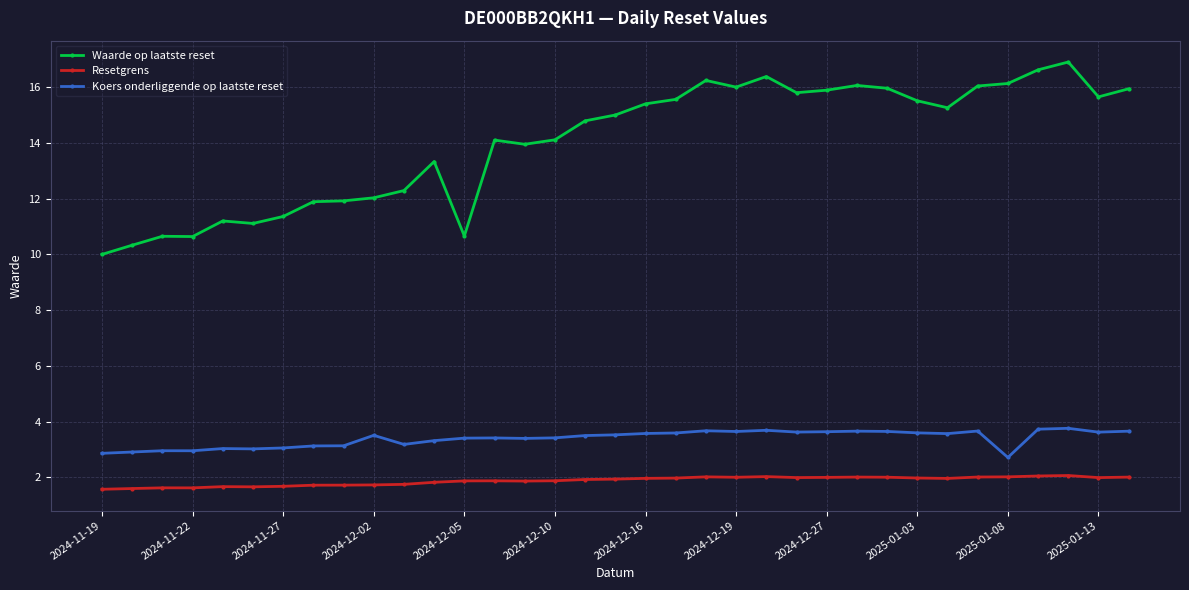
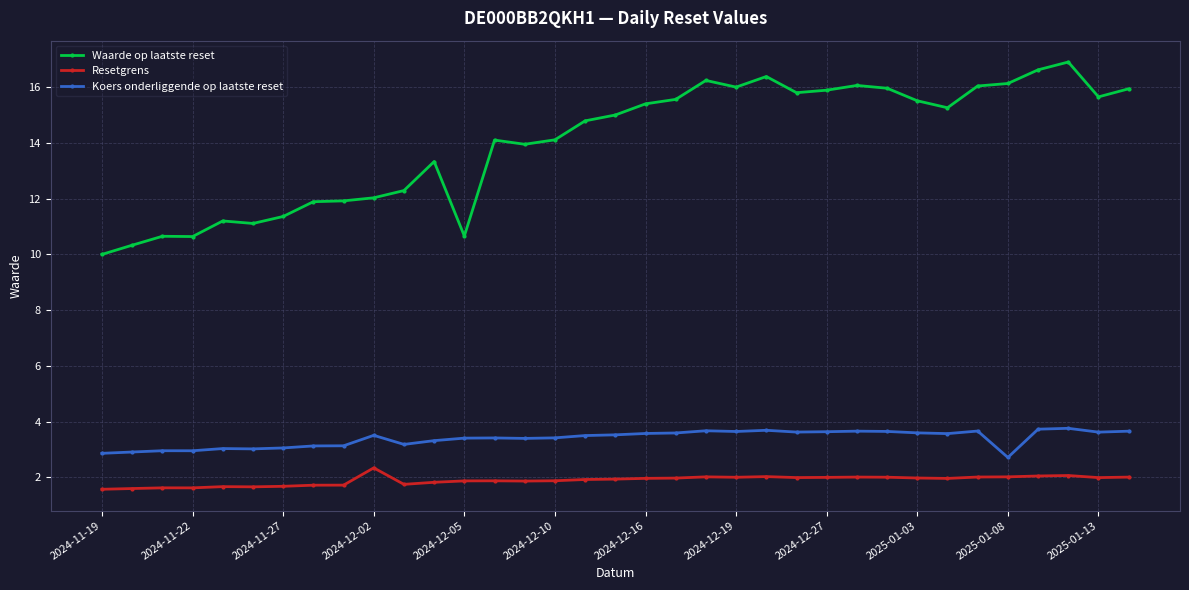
  {
    "Waarde op laatste reset": {
      "2024-11-19": 10.0,
      "2024-11-22": 10.6,
      "2024-11-27": 11.4,
      "2024-12-02": 12.0,
      "2024-12-05": 10.7,
      "2024-12-10": 14.1,
      "2024-12-16": 15.4,
      "2024-12-19": 16.0,
      "2024-12-27": 15.9,
      "2025-01-03": 15.5,
      "2025-01-08": 16.1,
      "2025-01-13": 15.7
    },
    "Resetgrens": {
      "2024-11-19": 1.6,
      "2024-11-22": 1.6,
      "2024-11-27": 1.7,
-     "2024-12-02": 1.7,
+     "2024-12-02": 2.3,
      "2024-12-05": 1.9,
      "2024-12-10": 1.9,
      "2024-12-16": 2.0,
      "2024-12-19": 2.0,
      "2024-12-27": 2.0,
      "2025-01-03": 2.0,
      "2025-01-08": 2.0,
      "2025-01-13": 2.0
    },
    "Koers onderliggende op laatste reset": {
      "2024-11-19": 2.9,
      "2024-11-22": 3.0,
      "2024-11-27": 3.1,
      "2024-12-02": 3.5,
      "2024-12-05": 3.4,
      "2024-12-10": 3.4,
      "2024-12-16": 3.6,
      "2024-12-19": 3.6,
      "2024-12-27": 3.6,
      "2025-01-03": 3.6,
      "2025-01-08": 2.7,
      "2025-01-13": 3.6
    }
  }
